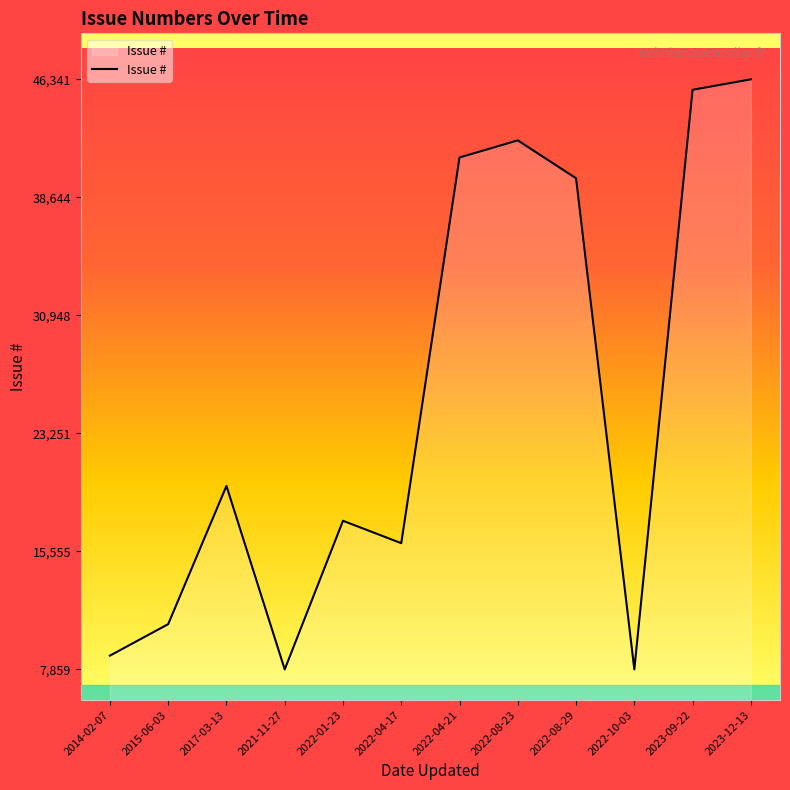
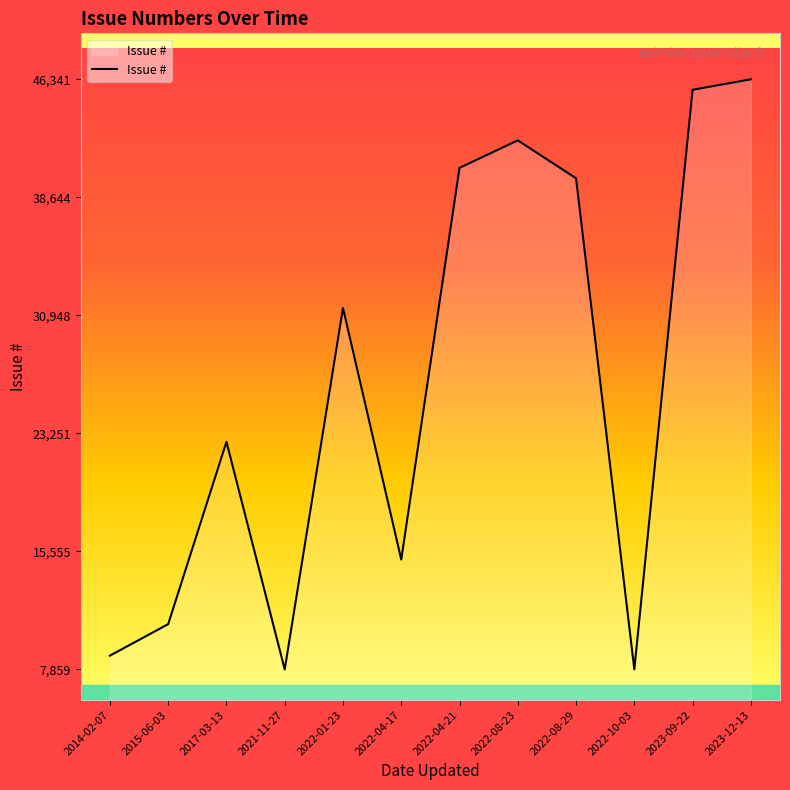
  {
    "2014-02-07": "8,800",
    "2015-06-03": "10,800",
-   "2017-03-13": "19,800",
+   "2017-03-13": "22,700",
    "2021-11-27": "7,900",
-   "2022-01-23": "17,600",
-   "2022-04-17": "16,100",
-   "2022-04-21": "41,200",
+   "2022-01-23": "31,400",
+   "2022-04-17": "15,000",
+   "2022-04-21": "40,600",
    "2022-08-23": "42,400",
    "2022-08-29": "39,900",
    "2022-10-03": "7,900",
    "2023-09-22": "45,700",
    "2023-12-13": "46,300"
  }
